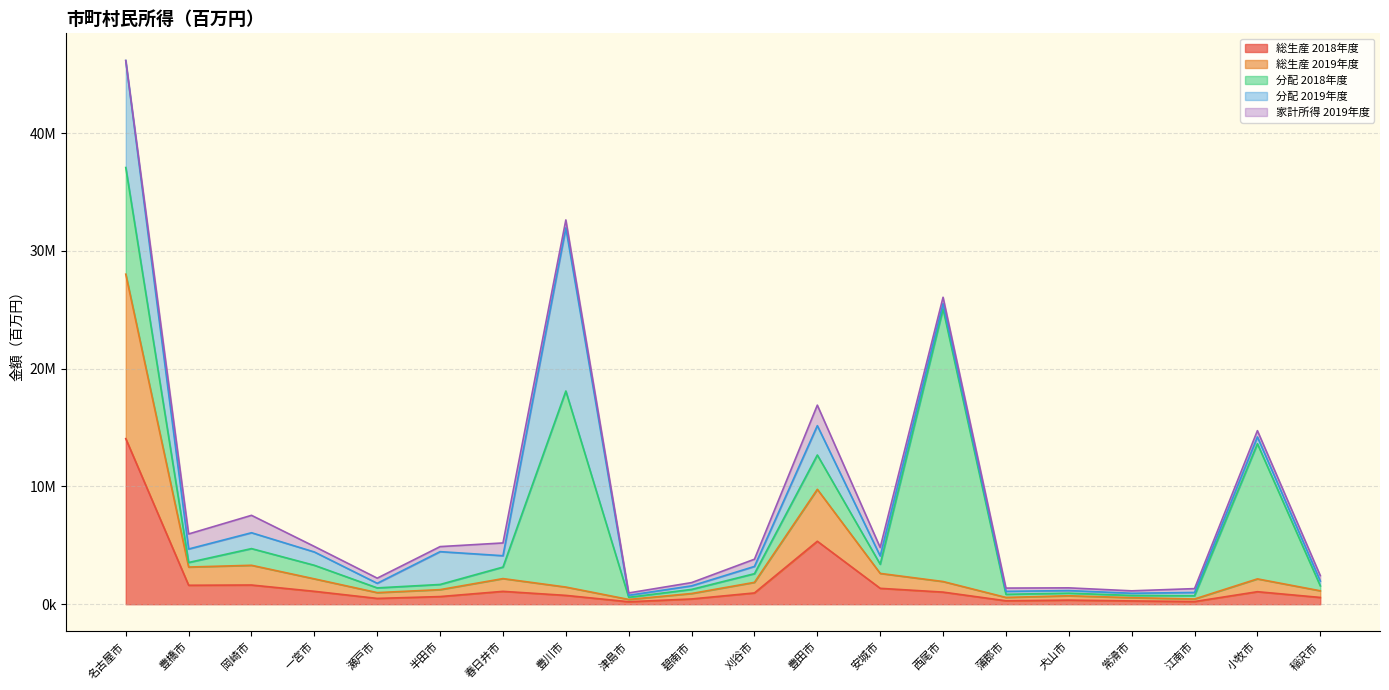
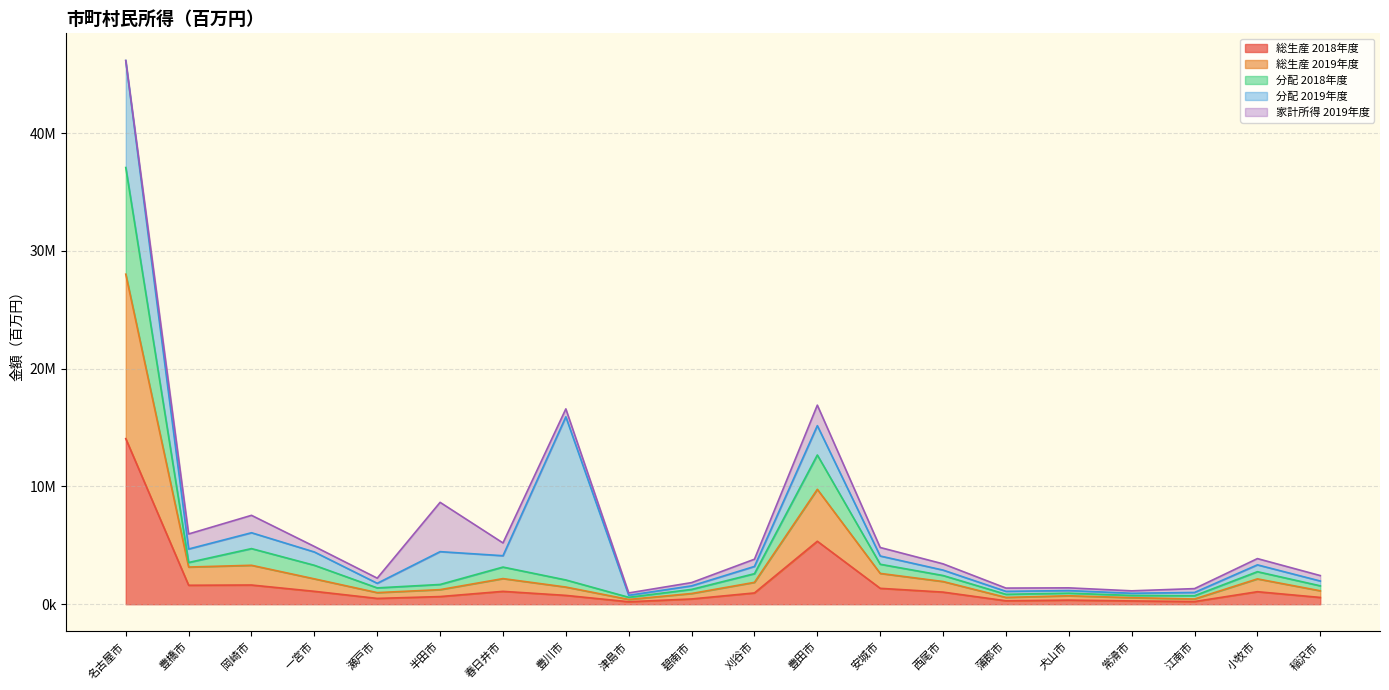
  {
    "分配 2018年度": {
      "名古屋市": 9100000,
      "豊橋市": 400000,
      "岡崎市": 1400000,
      "一宮市": 1200000,
      "瀬戸市": 400000,
      "半田市": 400000,
      "春日井市": 1000000,
-     "豊川市": 16600000,
+     "豊川市": 600000,
      "碧南市": 300000,
      "刈谷市": 700000,
      "豊田市": 2900000,
      "安城市": 800000,
-     "西尾市": 23100000,
+     "西尾市": 500000,
      "蒲郡市": 300000,
      "犬山市": 200000,
      "江南市": 300000,
-     "小牧市": 11500000,
+     "小牧市": 600000,
      "稲沢市": 400000
    },
    "分配 2019年度": {
      "豊橋市": 1100000,
      "岡崎市": 1300000,
      "一宮市": 1100000,
      "瀬戸市": 400000,
      "半田市": 2800000,
      "春日井市": 1000000,
      "豊川市": 13800000,
      "碧南市": 300000,
      "刈谷市": 600000,
      "豊田市": 2500000,
      "安城市": 700000,
      "西尾市": 500000,
      "蒲郡市": 300000,
      "犬山市": 200000,
      "江南市": 300000,
      "小牧市": 600000,
      "稲沢市": 400000
    },
    "家計所得 2019年度": {
      "豊橋市": 1300000,
      "岡崎市": 1500000,
      "一宮市": 500000,
      "瀬戸市": 400000,
-     "半田市": 400000,
+     "半田市": 4200000,
      "春日井市": 1100000,
      "豊川市": 700000,
      "碧南市": 300000,
      "刈谷市": 600000,
      "豊田市": 1700000,
      "安城市": 700000,
      "西尾市": 500000,
      "蒲郡市": 300000,
      "犬山市": 200000,
      "江南市": 300000,
      "小牧市": 500000,
      "稲沢市": 500000
    }
  }
